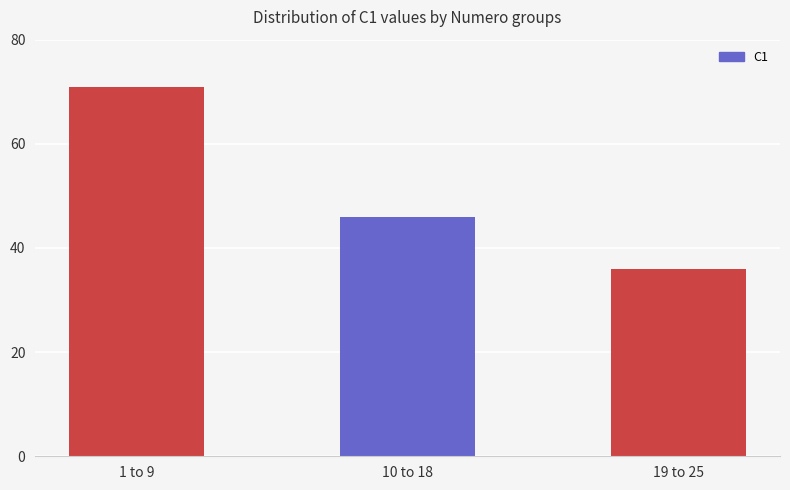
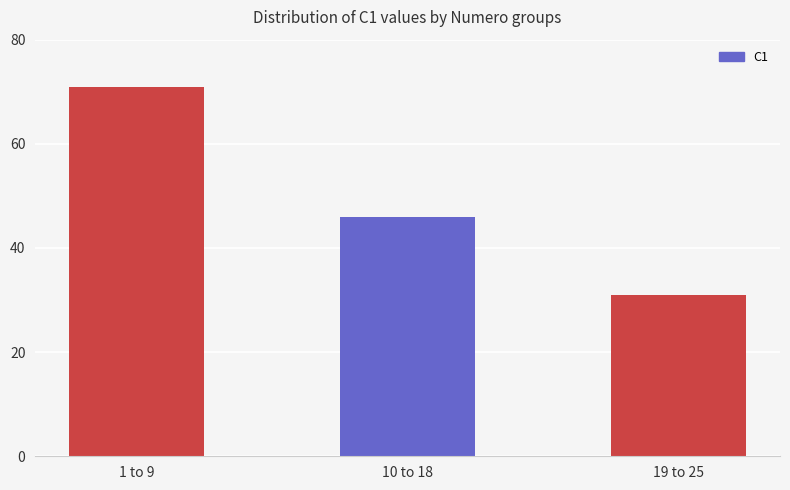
  {
    "1 to 9": 71,
    "10 to 18": 46,
-   "19 to 25": 36
+   "19 to 25": 31
  }
